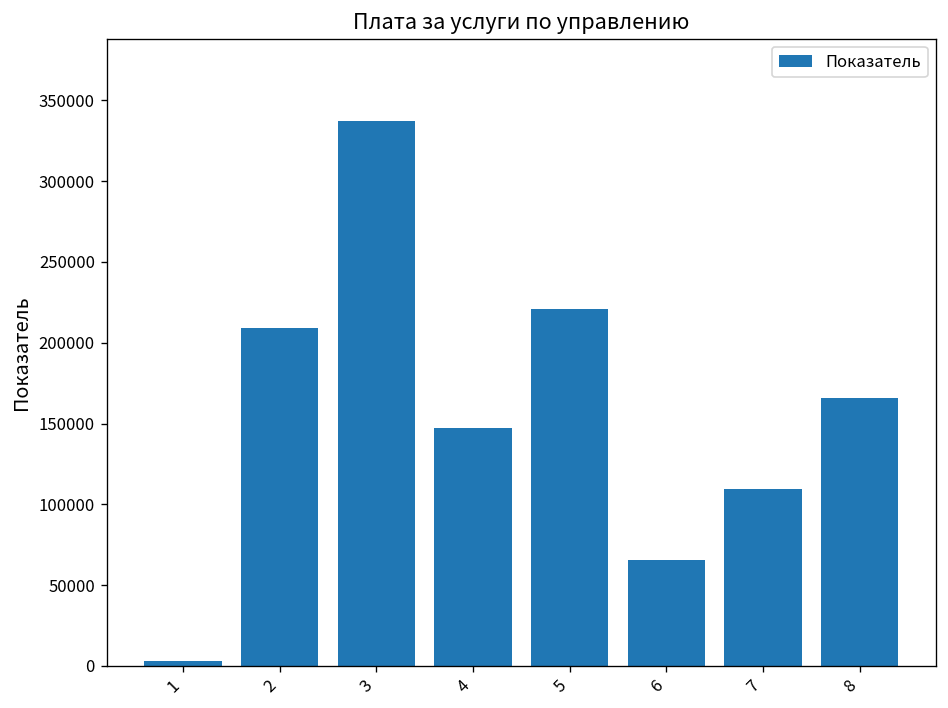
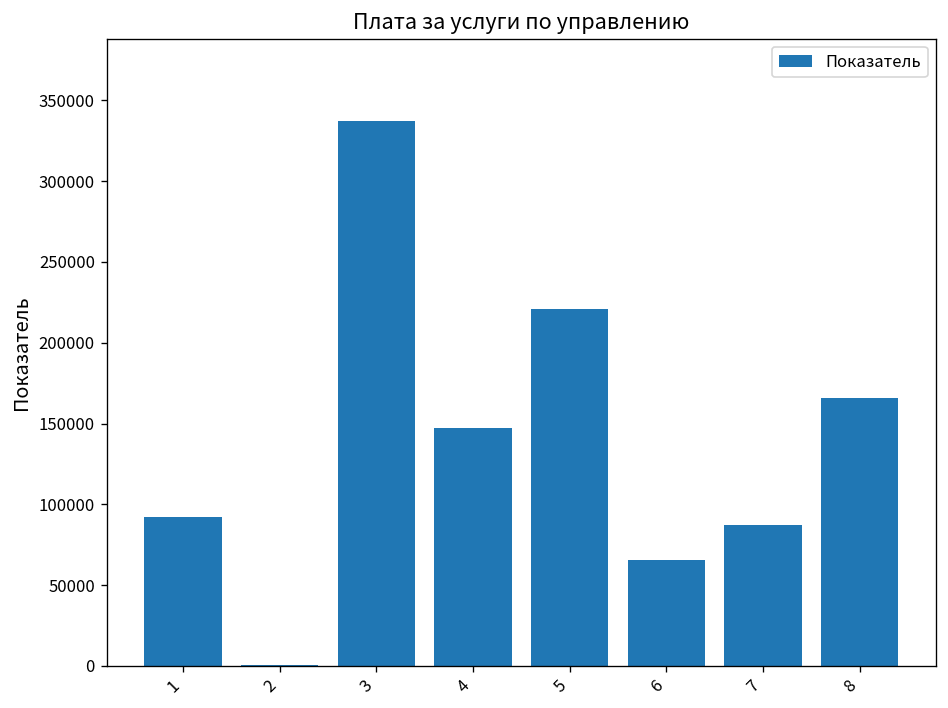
  {
-   "1": 3000,
-   "2": 209000,
+   "1": 92000,
+   "2": 1000,
    "3": 337000,
    "4": 147000,
    "5": 221000,
    "6": 66000,
-   "7": 109000,
+   "7": 87000,
    "8": 166000
  }
